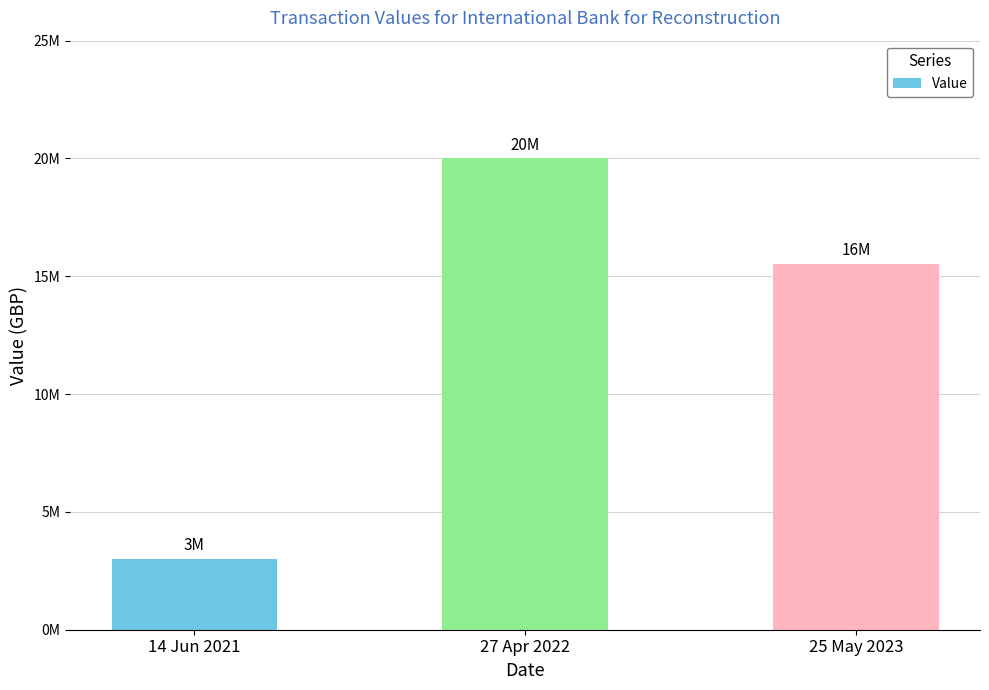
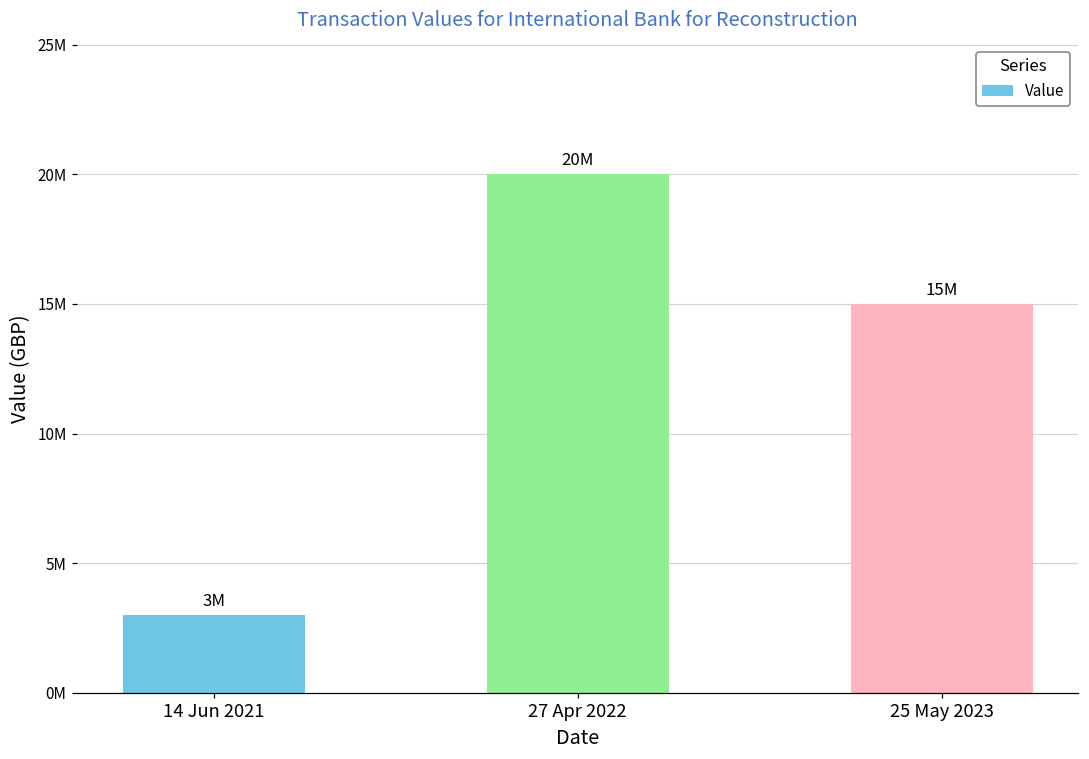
  {
    "14 Jun 2021": "3M",
    "27 Apr 2022": "20M",
-   "25 May 2023": "16M"
+   "25 May 2023": "15M"
  }
